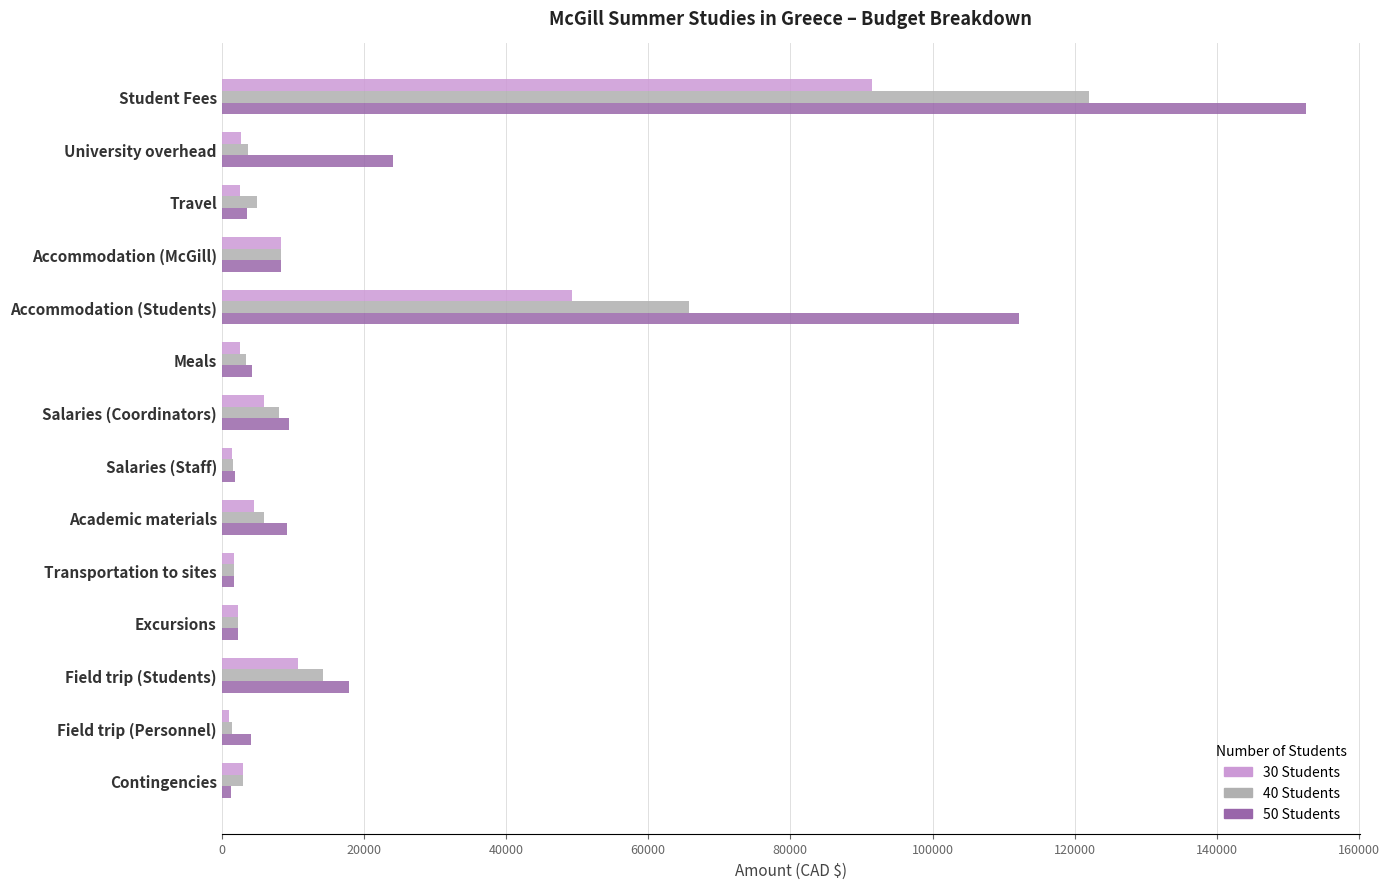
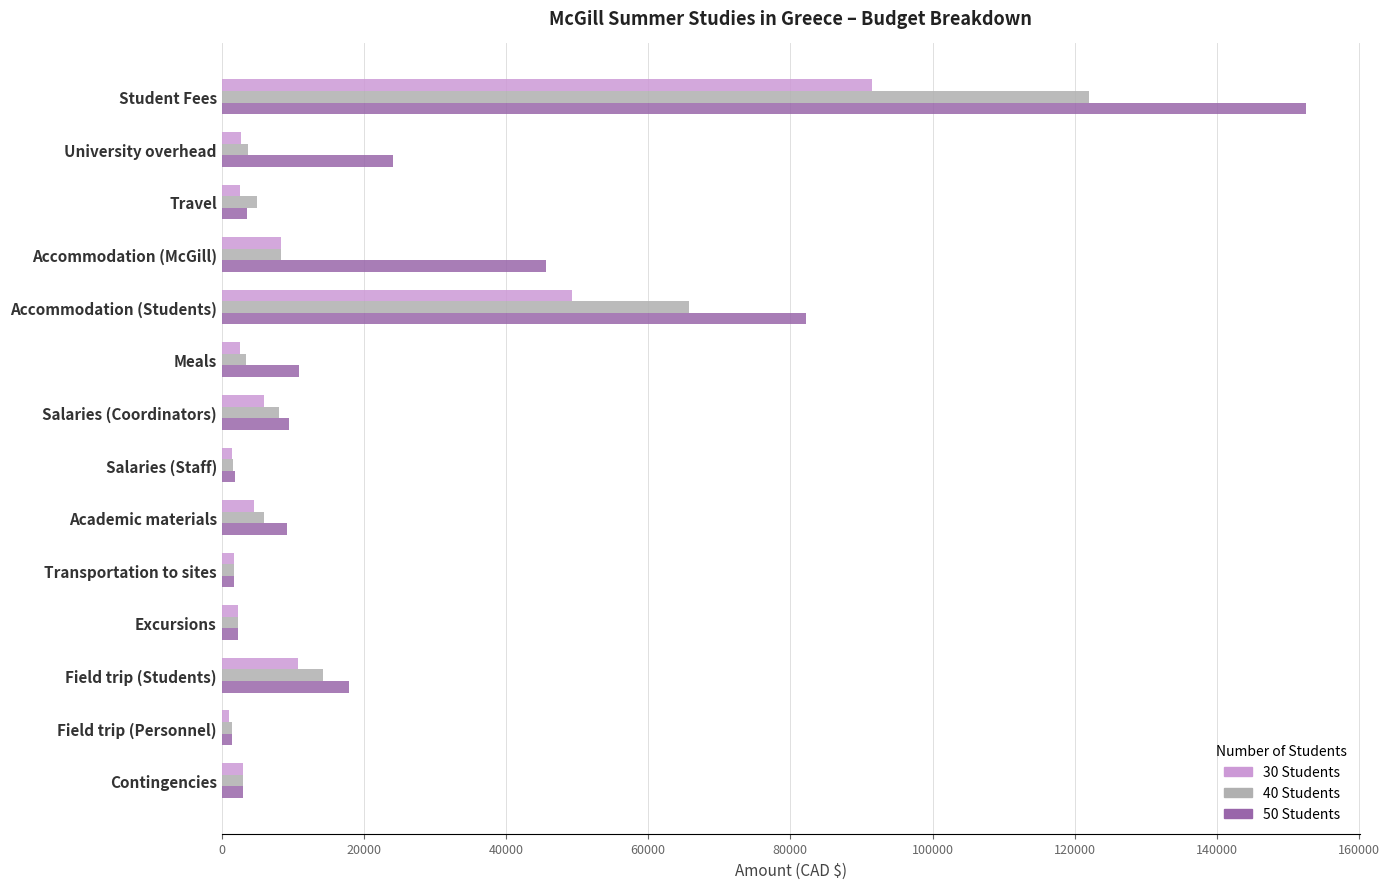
  {
    "50 Students": {
      "Student Fees": 153000,
      "University overhead": 24000,
      "Travel": 3000,
-     "Accommodation (McGill)": 8000,
-     "Accommodation (Students)": 112000,
-     "Meals": 4000,
+     "Accommodation (McGill)": 46000,
+     "Accommodation (Students)": 82000,
+     "Meals": 11000,
      "Salaries (Coordinators)": 9000,
      "Salaries (Staff)": 2000,
      "Academic materials": 9000,
      "Transportation to sites": 2000,
      "Excursions": 2000,
      "Field trip (Students)": 18000,
-     "Field trip (Personnel)": 4000,
-     "Contingencies": 1000
+     "Field trip (Personnel)": 1000,
+     "Contingencies": 3000
    }
  }
